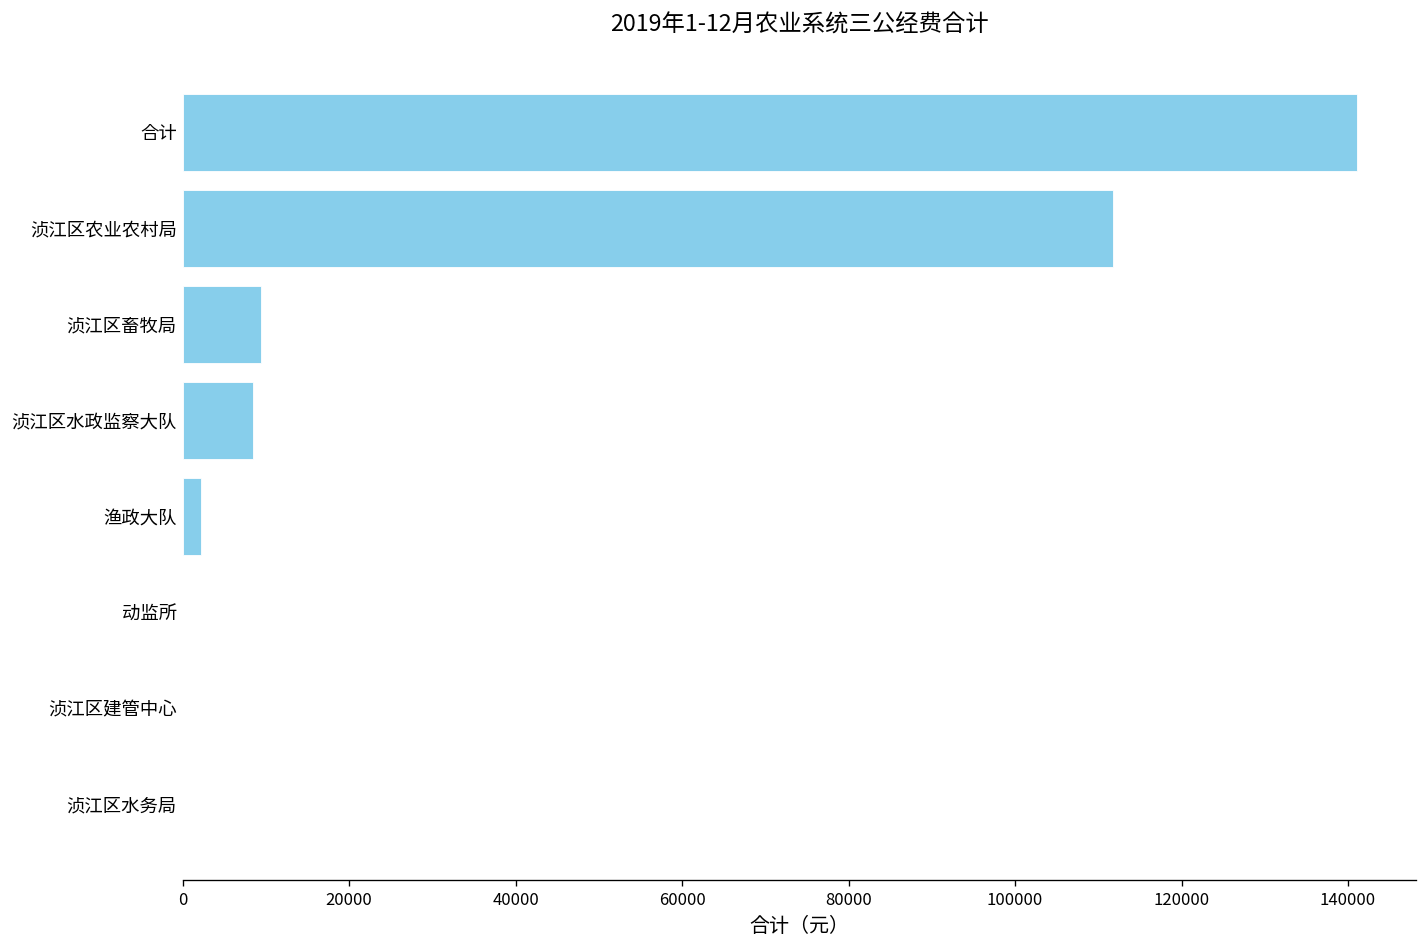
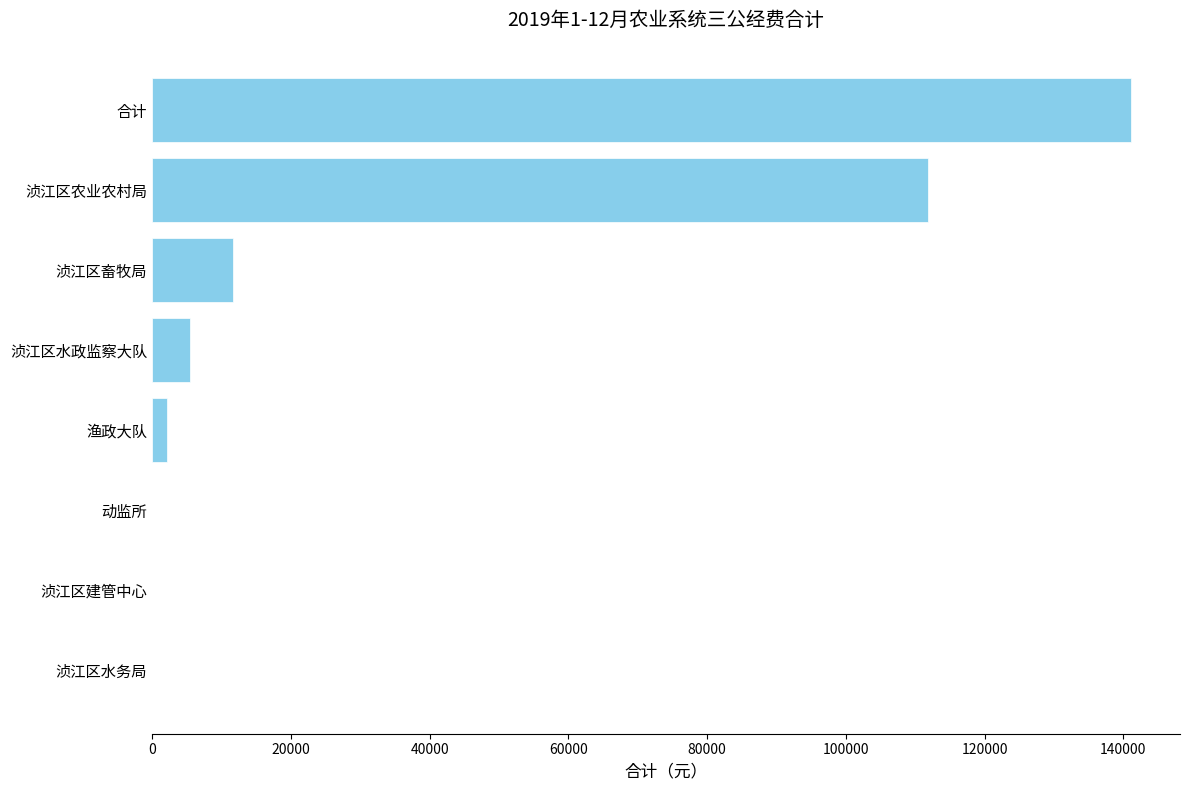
  {
    "合计": 141000,
    "浈江区农业农村局": 112000,
-   "浈江区畜牧局": 9000,
-   "浈江区水政监察大队": 8000,
+   "浈江区畜牧局": 12000,
+   "浈江区水政监察大队": 6000,
    "渔政大队": 2000,
    "动监所": 0,
    "浈江区建管中心": 0,
    "浈江区水务局": 0
  }
